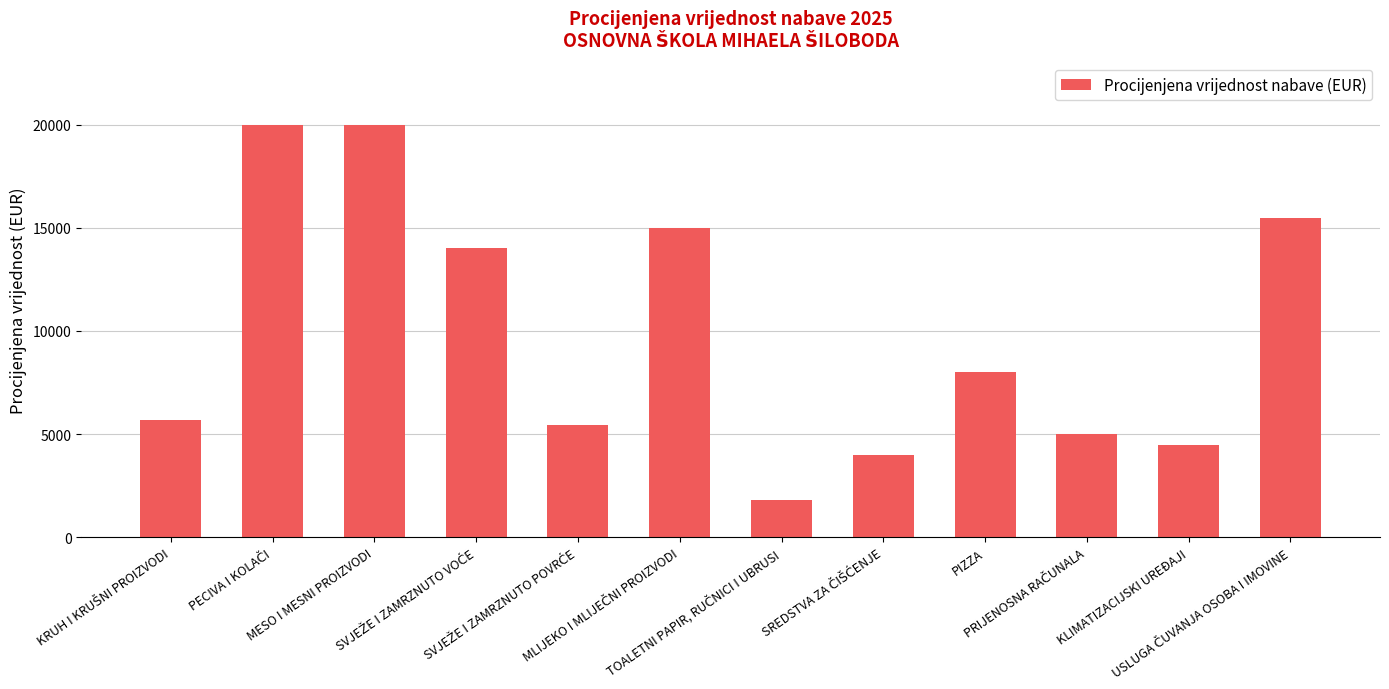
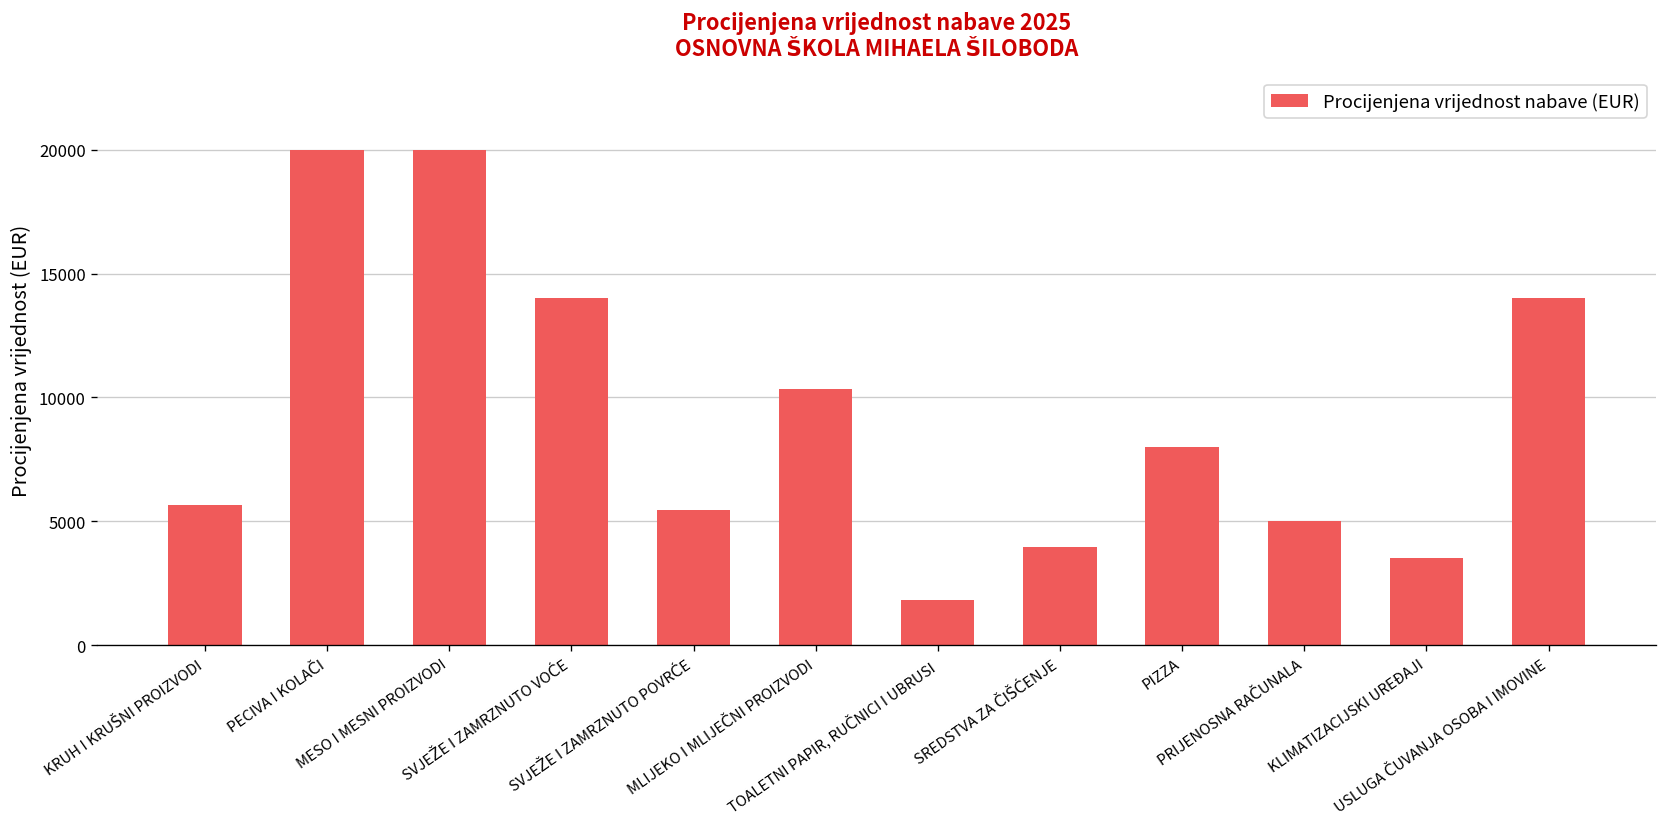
  {
    "KRUH I KRUŠNI PROIZVODI": 5700,
    "PECIVA I KOLAČI": 20000,
    "MESO I MESNI PROIZVODI": 20000,
    "SVJEŽE I ZAMRZNUTO VOĆE": 14000,
    "SVJEŽE I ZAMRZNUTO POVRĆE": 5500,
-   "MLIJEKO I MLIJEČNI PROIZVODI": 15000,
+   "MLIJEKO I MLIJEČNI PROIZVODI": 10300,
    "TOALETNI PAPIR, RUČNICI I UBRUSI": 1800,
    "SREDSTVA ZA ČIŠĆENJE": 4000,
    "PIZZA": 8000,
    "PRIJENOSNA RAČUNALA": 5000,
-   "KLIMATIZACIJSKI UREĐAJI": 4500,
-   "USLUGA ČUVANJA OSOBA I IMOVINE": 15500
+   "KLIMATIZACIJSKI UREĐAJI": 3500,
+   "USLUGA ČUVANJA OSOBA I IMOVINE": 14000
  }
